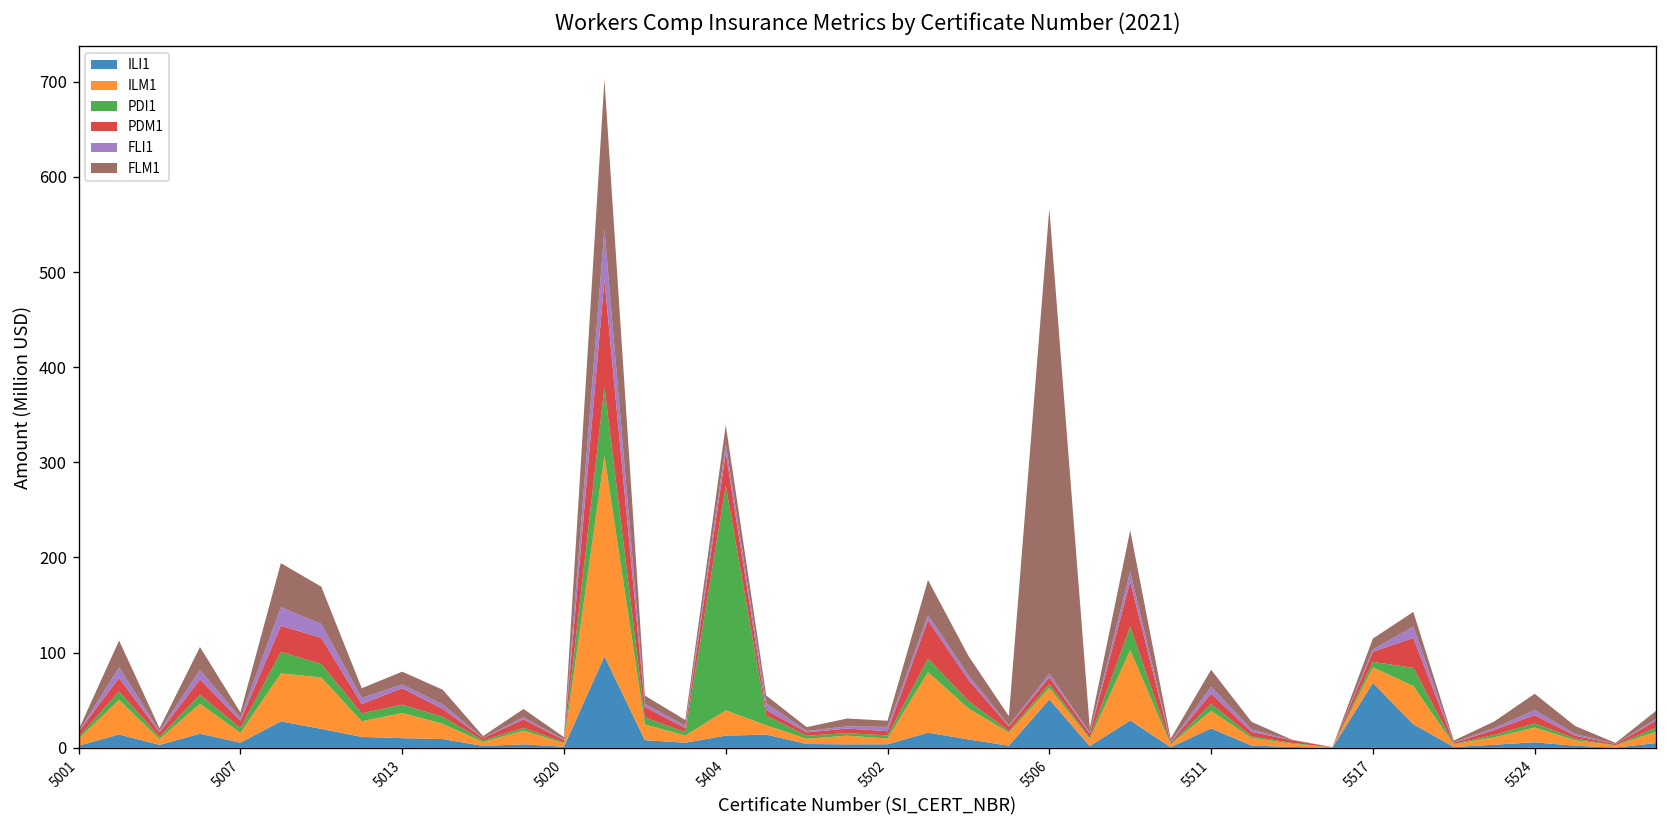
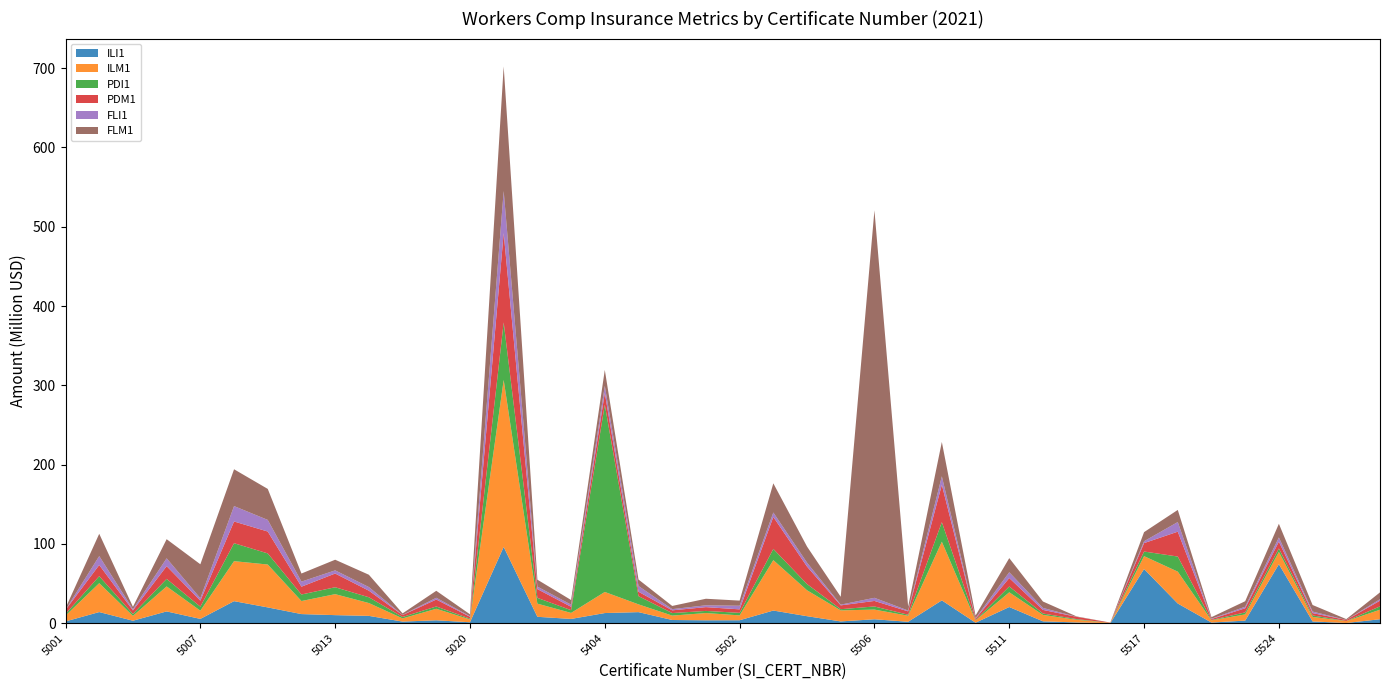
  {
    "ILI1": {
      "5007": 10,
      "5013": 10,
      "5404": 10,
      "5502": 0,
-     "5506": 50,
+     "5506": 0,
      "5511": 20,
      "5517": 70,
-     "5524": 10
+     "5524": 70
    },
    "ILM1": {
      "5007": 10,
      "5013": 30,
      "5404": 30,
      "5506": 10,
      "5511": 20,
      "5517": 20,
      "5524": 20
    },
    "PDI1": {
      "5007": 10,
      "5013": 10,
      "5404": 240,
      "5506": 0,
      "5511": 10,
      "5517": 10,
      "5524": 0
    },
    "PDM1": {
      "5013": 20,
-     "5404": 30,
+     "5404": 10,
      "5502": 0,
      "5506": 10,
      "5511": 10,
      "5524": 10
    },
    "FLI1": {
      "5013": 0,
      "5404": 10,
      "5502": 0,
      "5506": 0,
      "5511": 10,
      "5524": 10
    },
    "FLM1": {
-     "5007": 10,
+     "5007": 40,
      "5013": 10,
      "5404": 20,
      "5502": 10,
      "5506": 490,
      "5511": 20,
      "5517": 10,
      "5524": 20
    }
  }
